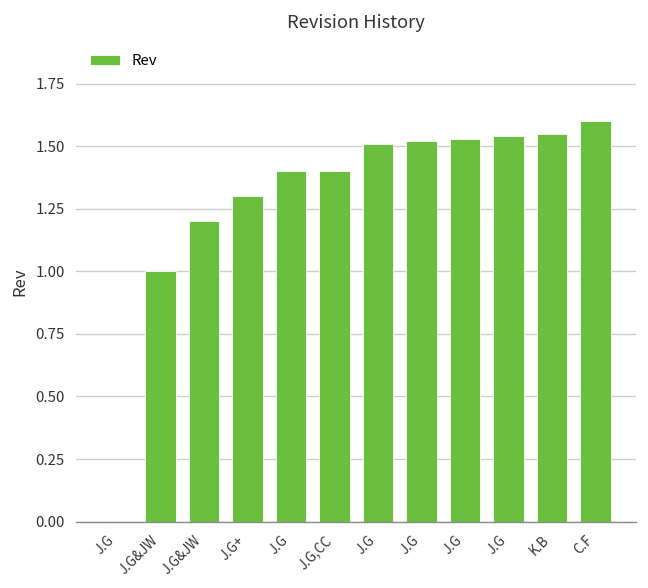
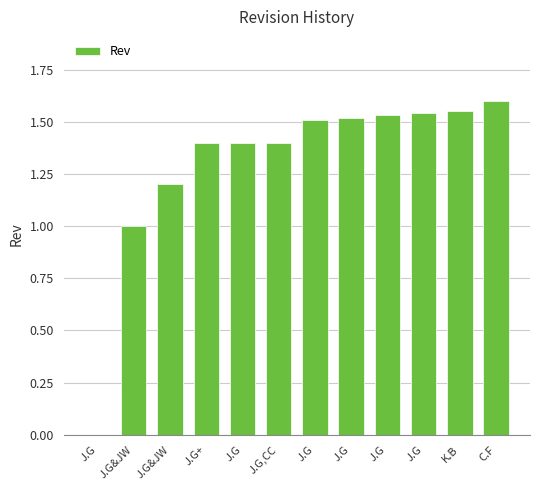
  {
-   "J.G+": 1.3,
+   "J.G+": 1.4,
    "J.G,CC": 1.4,
    "K.B": 1.55,
    "C.F": 1.6
  }
